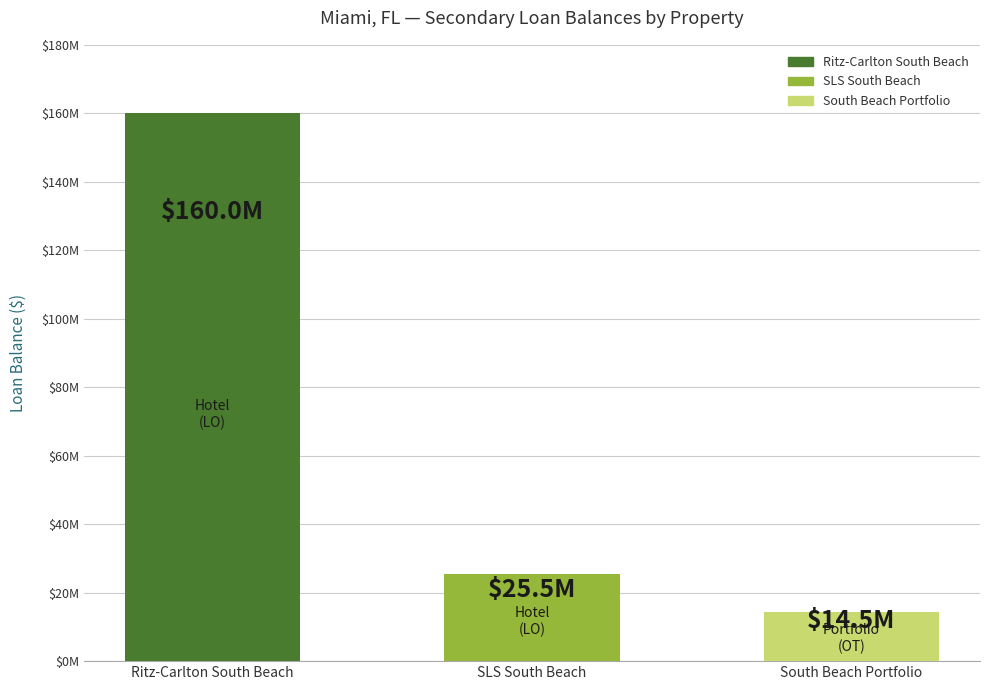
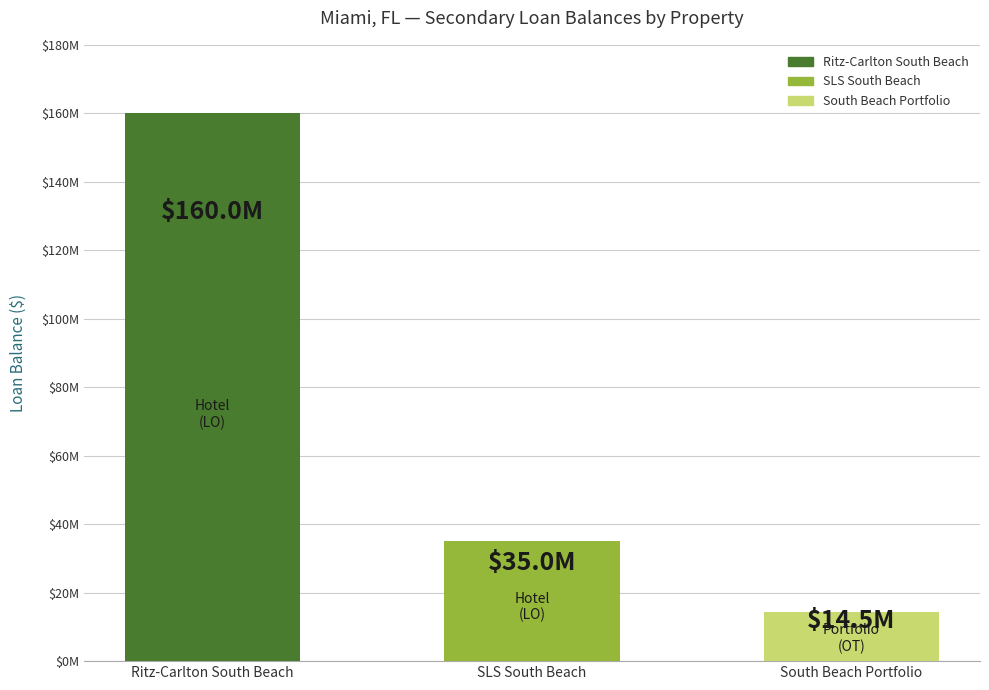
  {
    "Ritz-Carlton South Beach": "$160.0M",
-   "SLS South Beach": "$25.5M"
+   "SLS South Beach": "$35.0M"
  }
